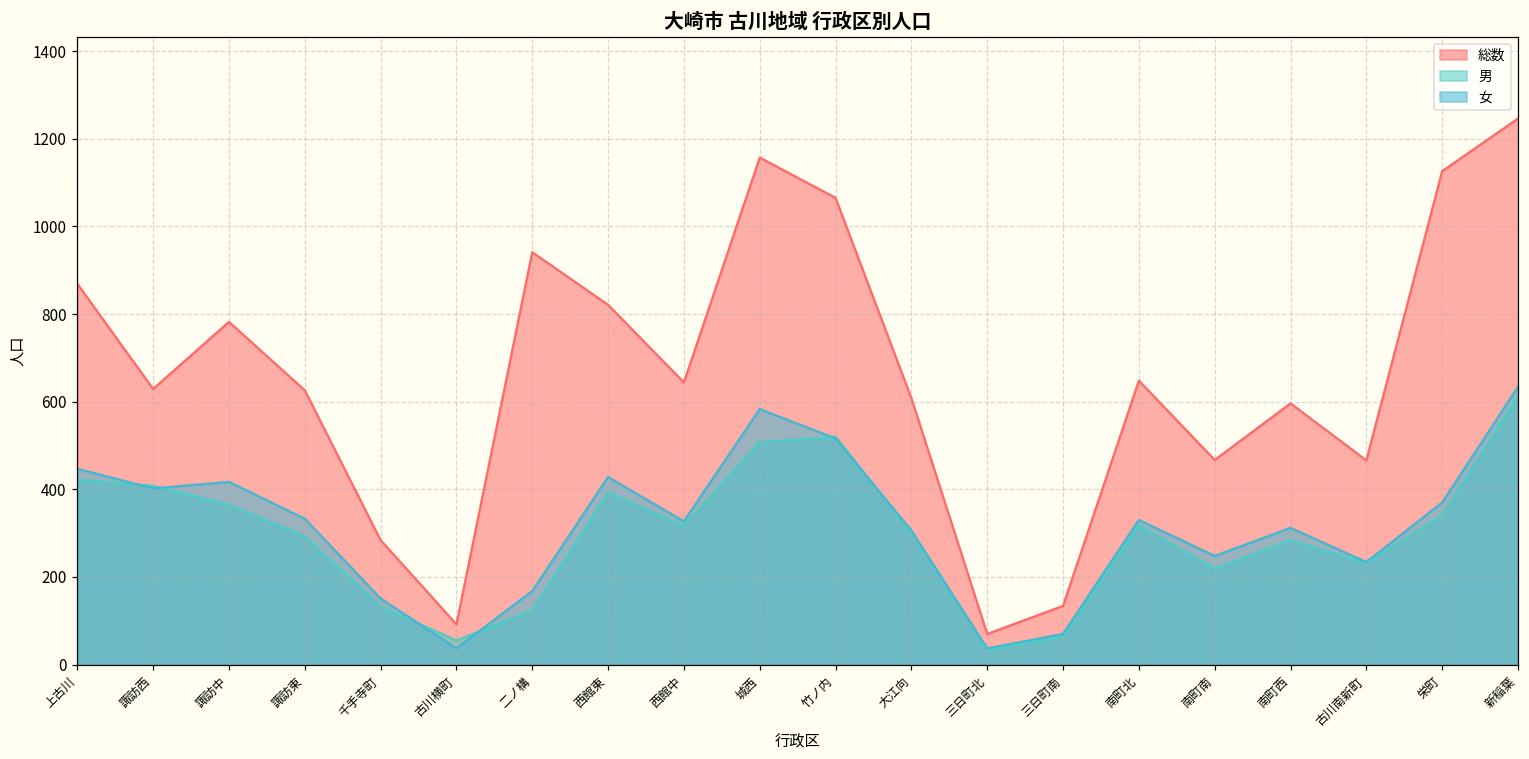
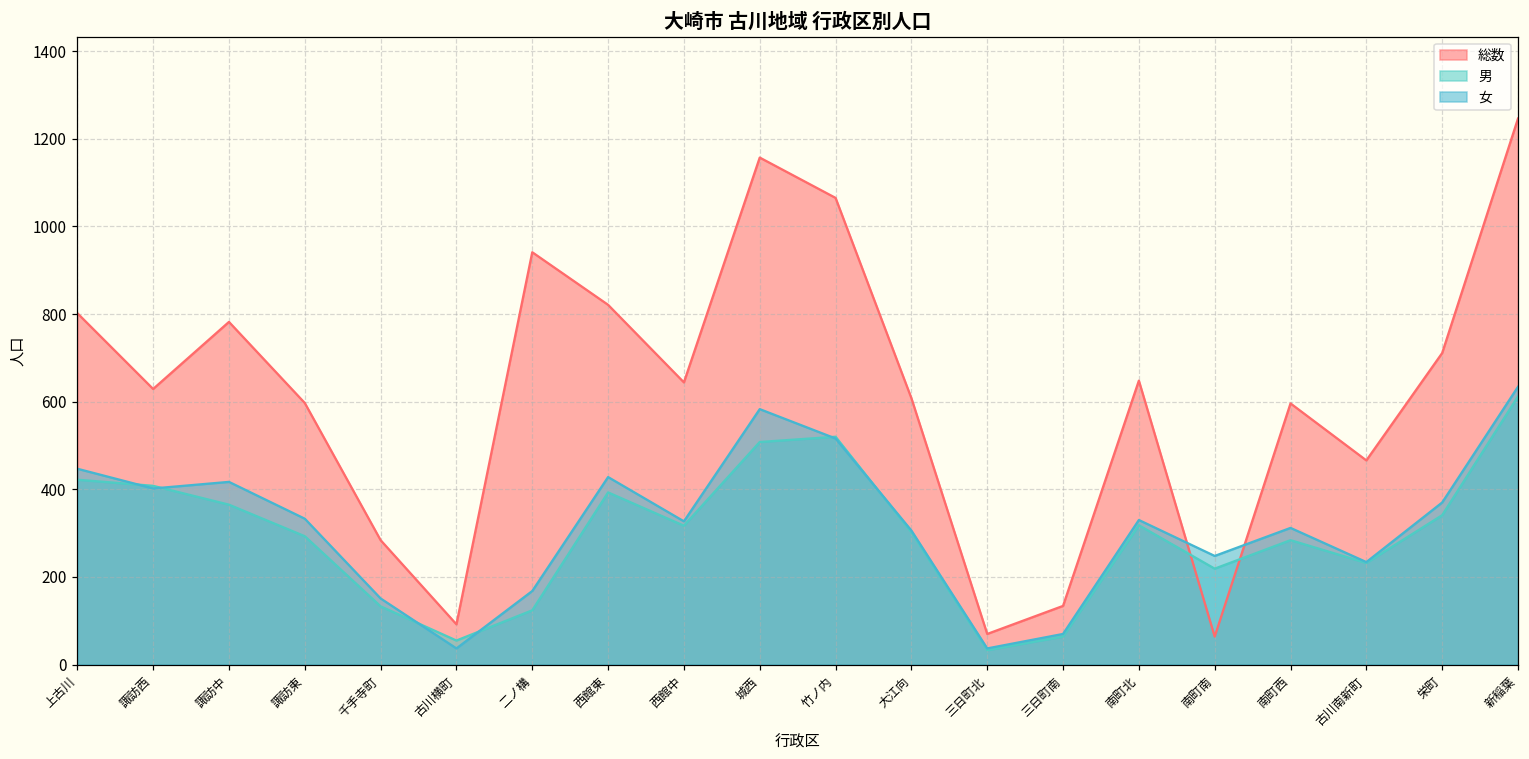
  {
    "総数": {
-     "上古川": 870,
+     "上古川": 800,
      "諏訪西": 630,
      "諏訪中": 780,
-     "諏訪東": 630,
+     "諏訪東": 600,
      "千手寺町": 280,
      "古川横町": 90,
      "二ノ構": 940,
      "西館東": 820,
      "西館中": 640,
      "城西": 1160,
      "竹ノ内": 1070,
      "大江向": 610,
      "三日町北": 70,
      "三日町南": 130,
      "南町北": 650,
-     "南町南": 470,
+     "南町南": 60,
      "南町西": 600,
      "古川南新町": 470,
-     "栄町": 1130,
+     "栄町": 710,
      "新稲葉": 1250
    }
  }
